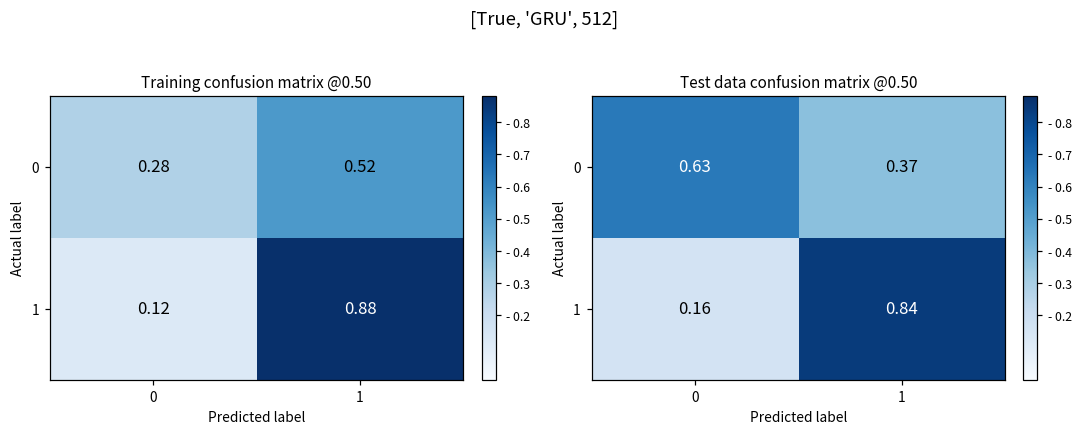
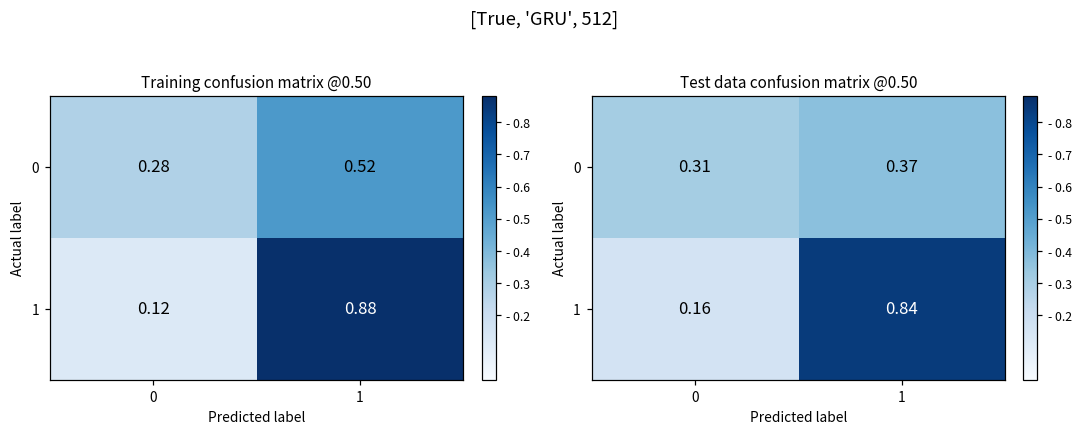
  {
    "Training confusion matrix @0.50": {
      "0": {
        "0": 0.28,
        "1": 0.52
      },
      "1": {
        "0": 0.12,
        "1": 0.88
      }
    },
    "Test data confusion matrix @0.50": {
      "0": {
-       "0": 0.63,
+       "0": 0.31,
        "1": 0.37
      },
      "1": {
        "0": 0.16,
        "1": 0.84
      }
    }
  }
